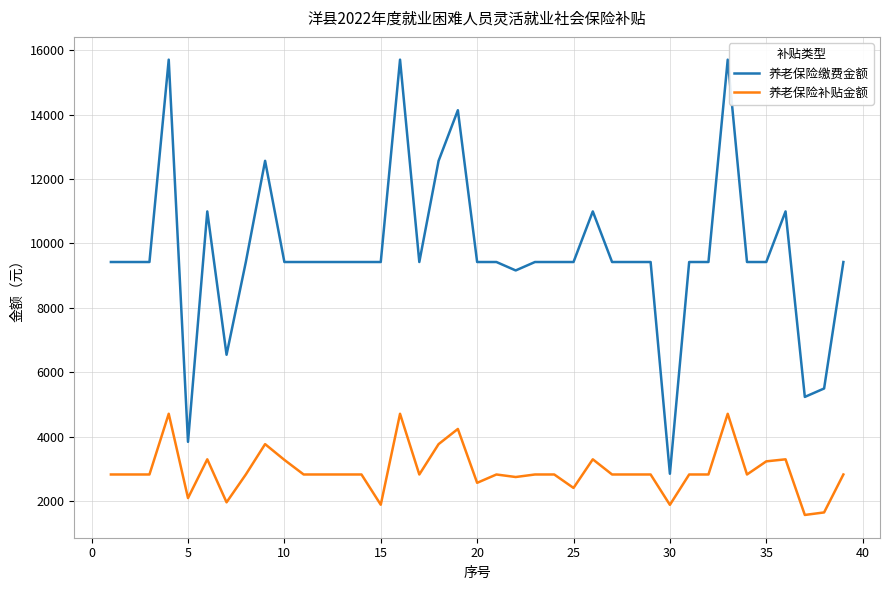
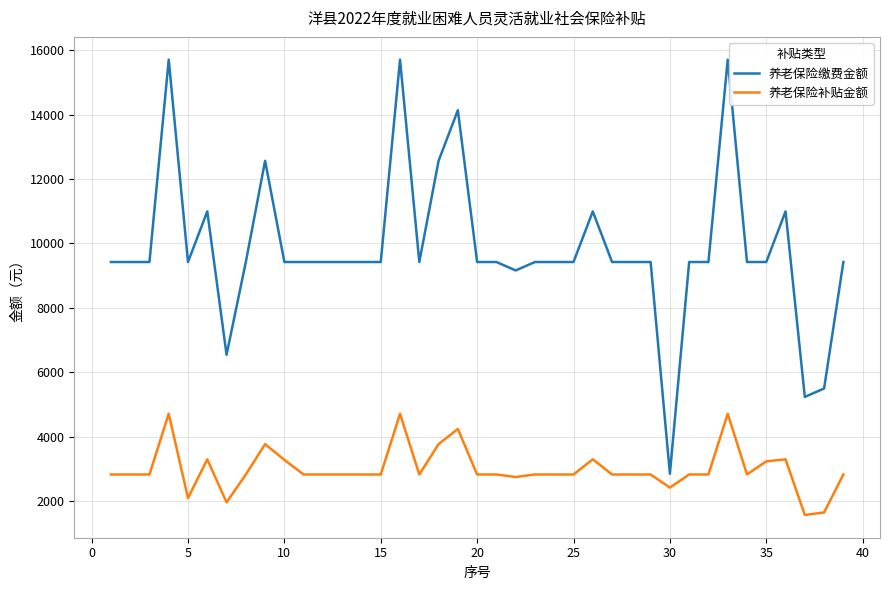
  {
    "养老保险缴费金额": {
-     "5": 3800,
+     "5": 9400,
      "10": 9400,
      "15": 9400,
      "20": 9400,
      "25": 9400,
      "30": 2800,
      "35": 9400
    },
    "养老保险补贴金额": {
      "5": 2100,
      "10": 3300,
-     "15": 1900,
-     "20": 2600,
-     "25": 2400,
-     "30": 1900,
+     "15": 2800,
+     "20": 2800,
+     "25": 2800,
+     "30": 2400,
      "35": 3200
    }
  }
